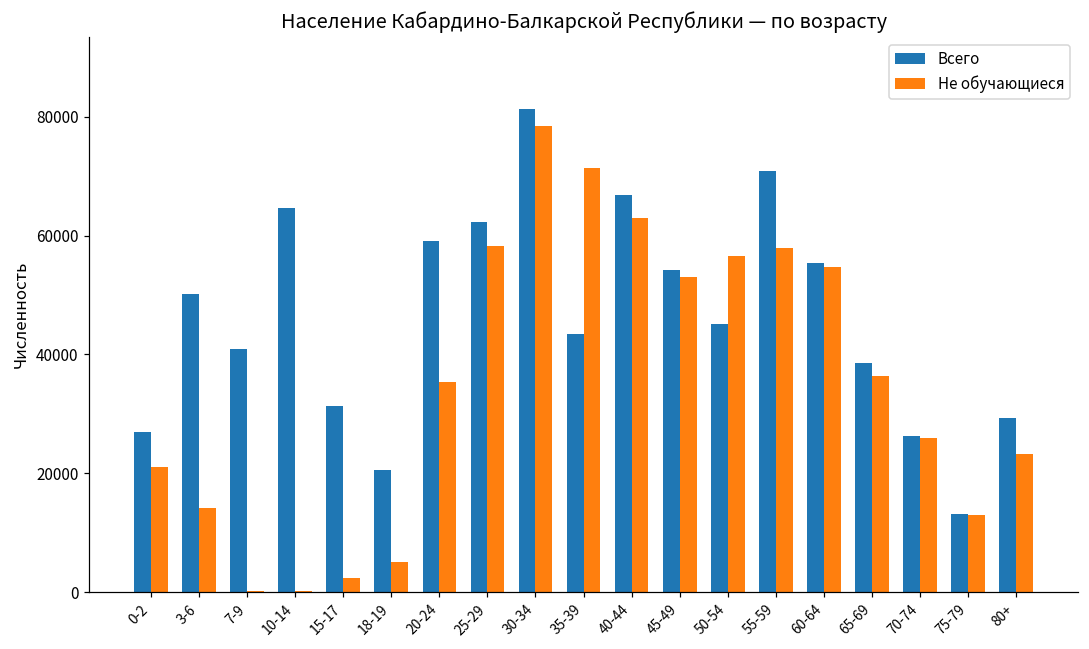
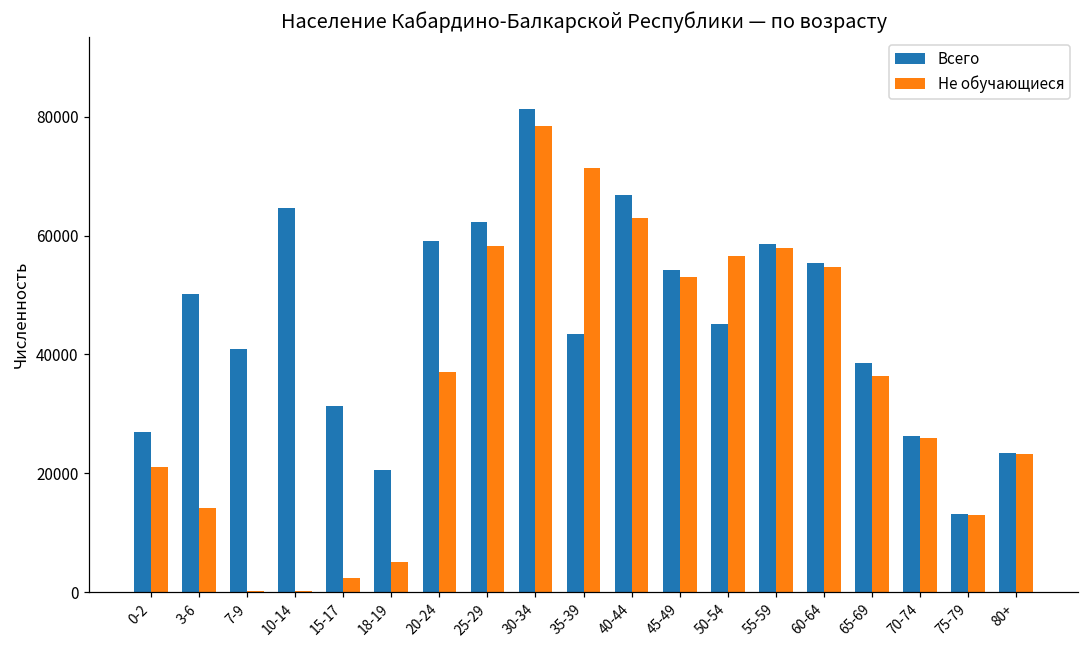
  {
    "Всего": {
      "0-2": 27000,
      "3-6": 50000,
      "7-9": 41000,
      "10-14": 65000,
      "15-17": 31000,
      "18-19": 21000,
      "20-24": 59000,
      "25-29": 62000,
      "30-34": 81000,
      "35-39": 44000,
      "40-44": 67000,
      "45-49": 54000,
      "50-54": 45000,
-     "55-59": 71000,
+     "55-59": 59000,
      "60-64": 55000,
      "65-69": 39000,
      "70-74": 26000,
      "75-79": 13000,
-     "80+": 29000
+     "80+": 23000
    },
    "Не обучающиеся": {
      "0-2": 21000,
      "3-6": 14000,
      "15-17": 2000,
      "18-19": 5000,
-     "20-24": 35000,
+     "20-24": 37000,
      "25-29": 58000,
      "30-34": 78000,
      "35-39": 71000,
      "40-44": 63000,
      "45-49": 53000,
      "50-54": 57000,
      "55-59": 58000,
      "60-64": 55000,
      "65-69": 36000,
      "70-74": 26000,
      "75-79": 13000,
      "80+": 23000
    }
  }
